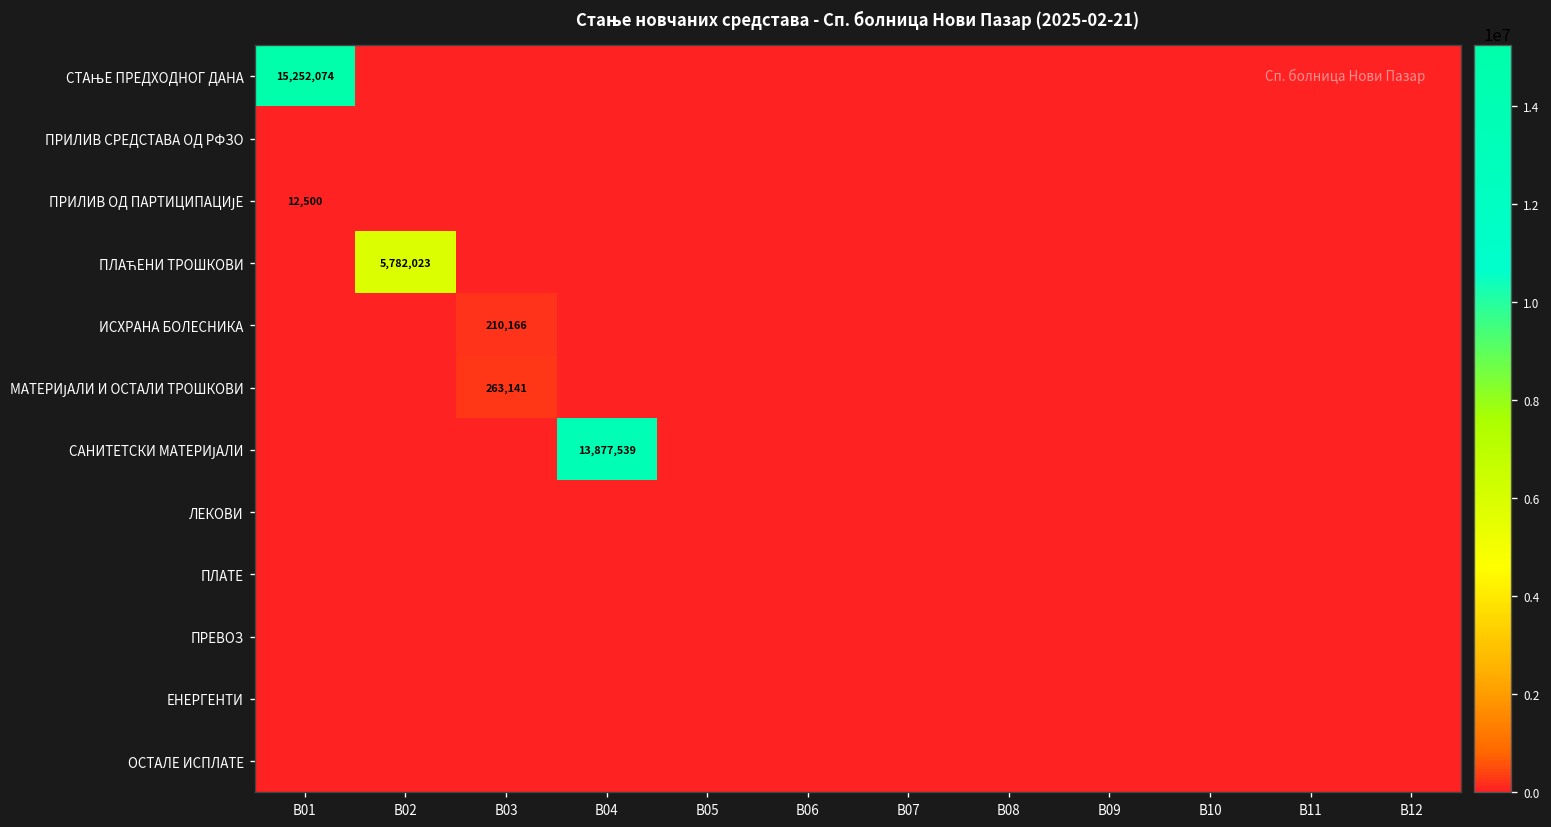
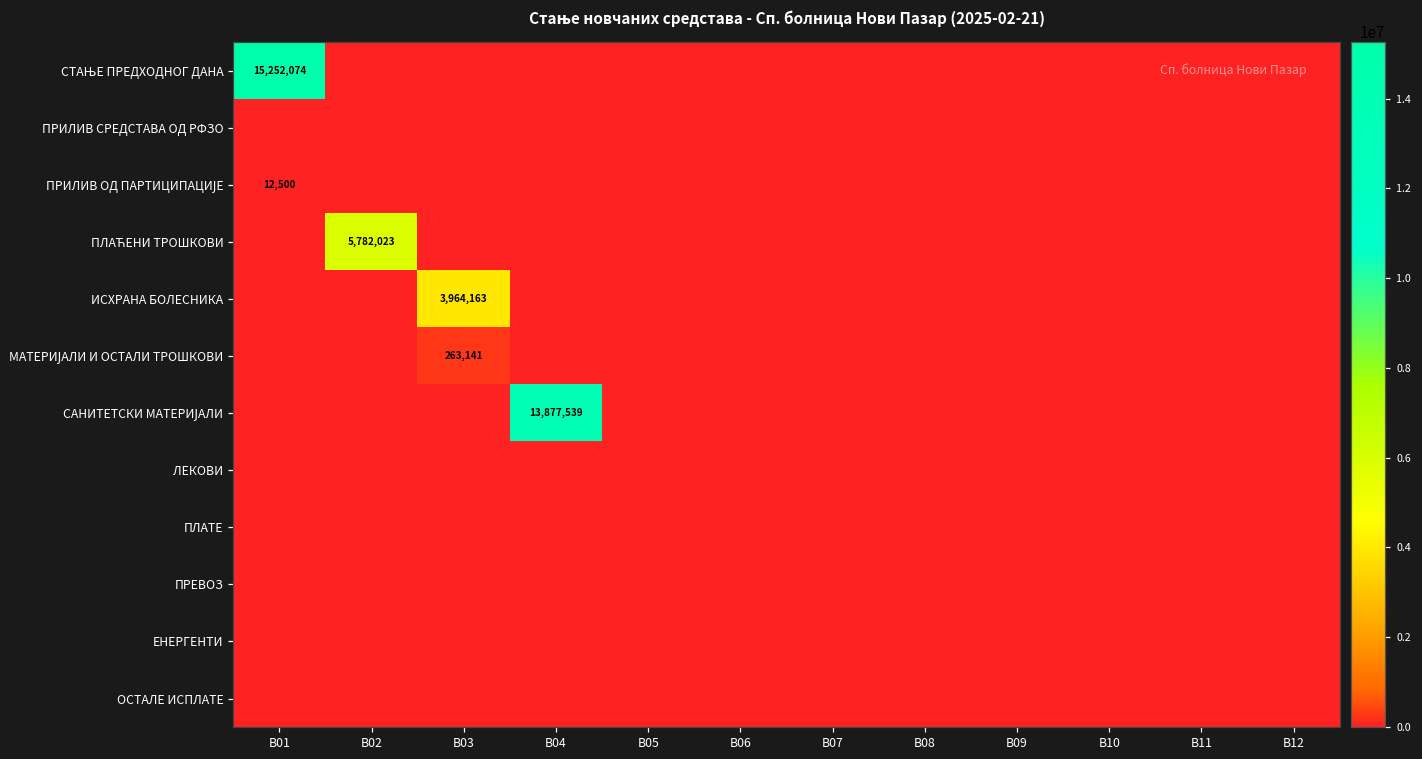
  {
    "СТАЊЕ ПРЕДХОДНОГ ДАНА": {
      "В01": "15,252,074"
    },
    "ПРИЛИВ ОД ПАРТИЦИПАЦИЈЕ": {
      "В01": "12,500"
    },
    "ПЛАЋЕНИ ТРОШКОВИ": {
      "В02": "5,782,023"
    },
    "ИСХРАНА БОЛЕСНИКА": {
-     "В03": "210,166"
+     "В03": "3,964,163"
    },
    "МАТЕРИЈАЛИ И ОСТАЛИ ТРОШКОВИ": {
      "В03": "263,141"
    },
    "САНИТЕТСКИ МАТЕРИЈАЛИ": {
      "В04": "13,877,539"
    }
  }
